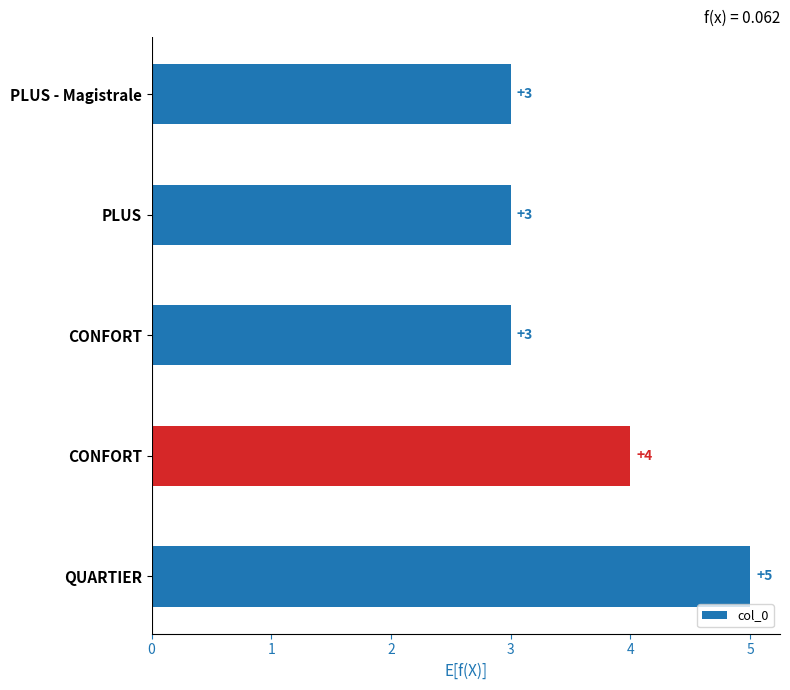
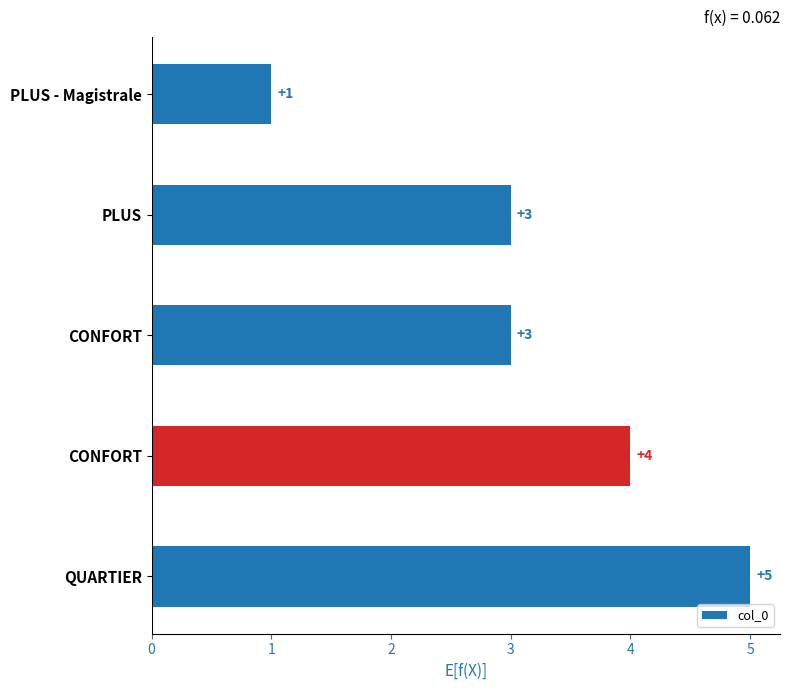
  {
-   "PLUS - Magistrale": "+3",
+   "PLUS - Magistrale": "+1",
    "PLUS": "+3",
    "QUARTIER": "+5"
  }
